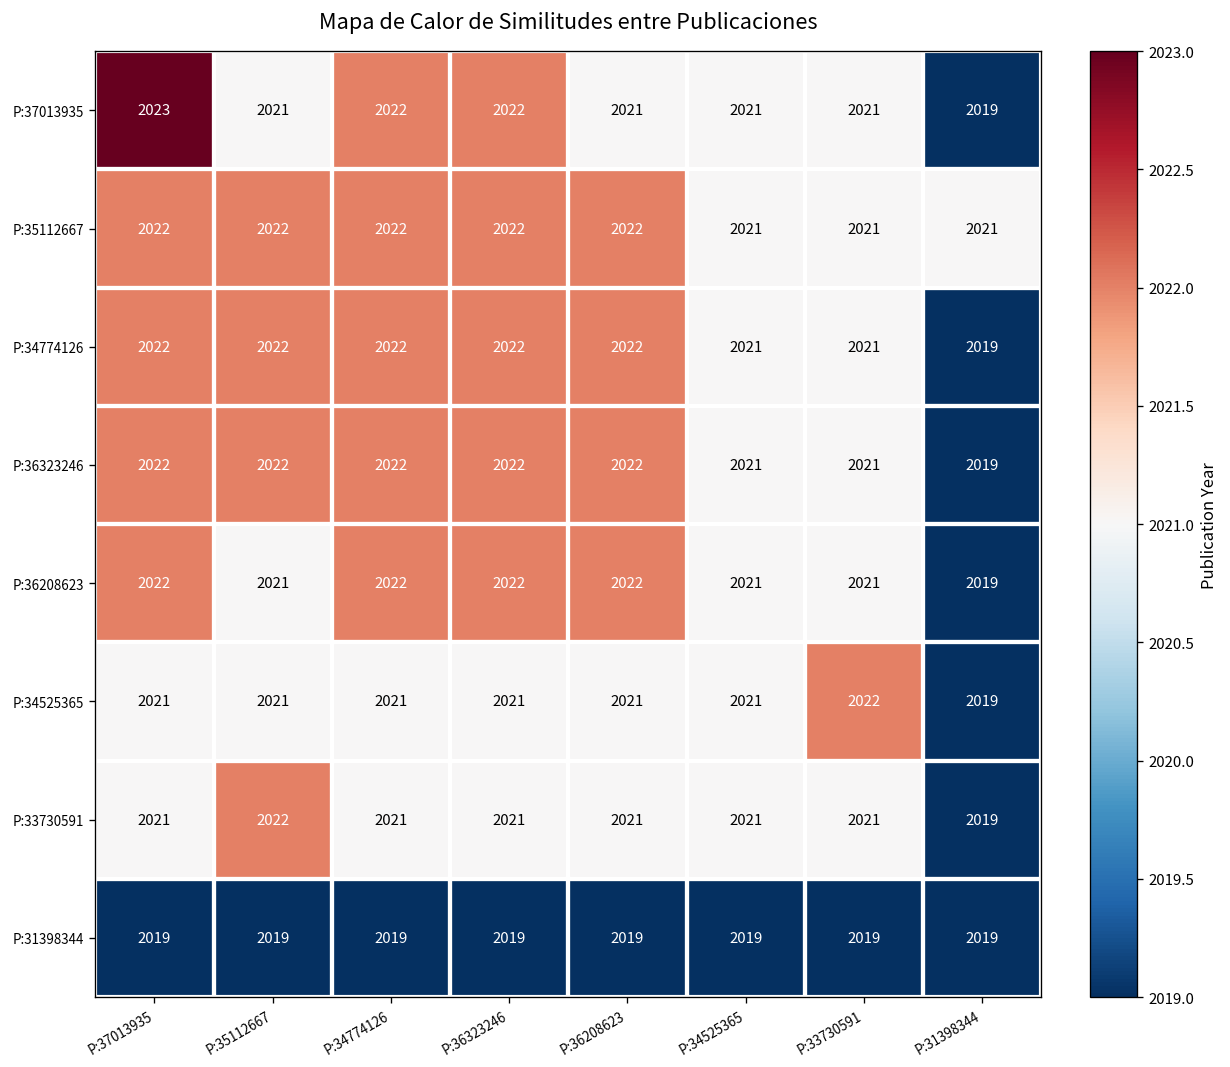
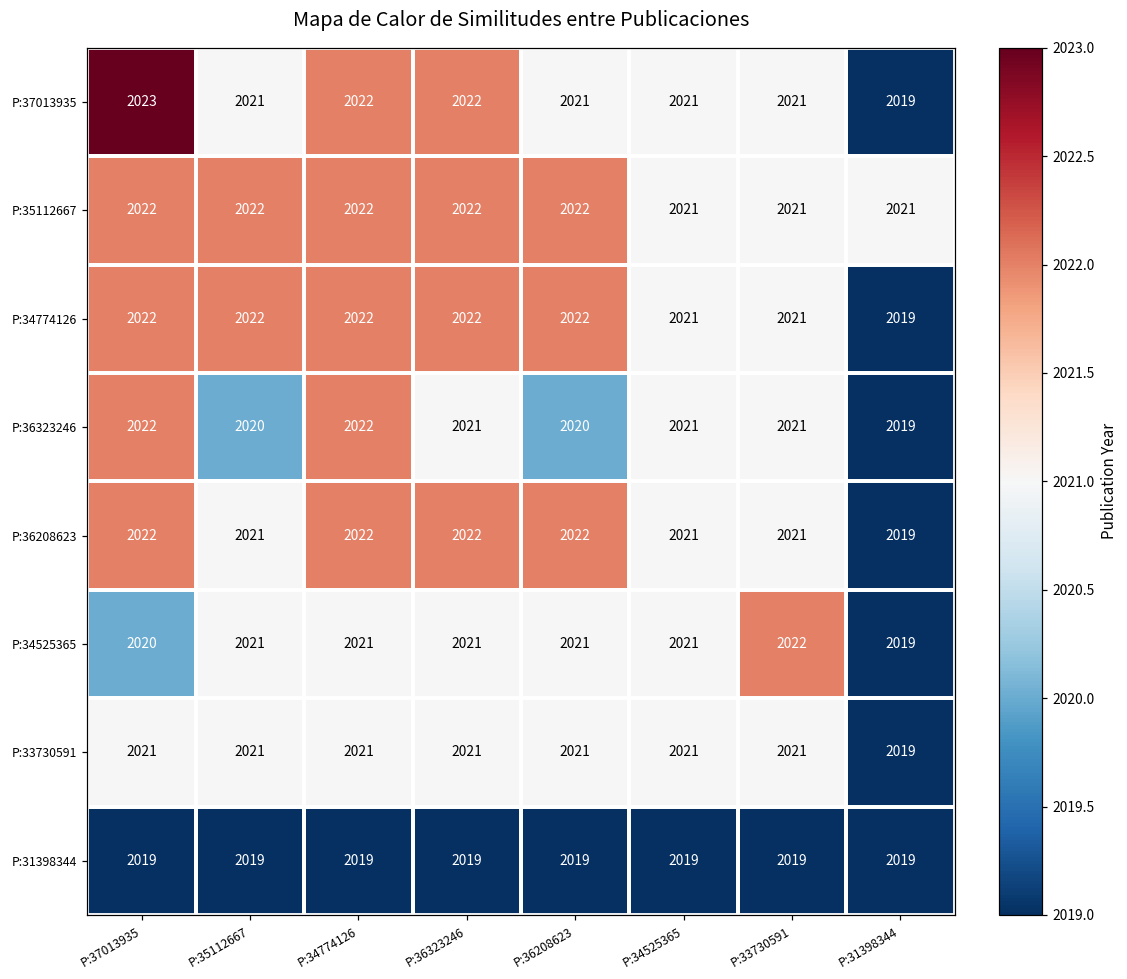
  {
    "P:37013935": {
      "P:37013935": 2023,
      "P:35112667": 2021,
      "P:34774126": 2022,
      "P:36323246": 2022,
      "P:36208623": 2021,
      "P:34525365": 2021,
      "P:33730591": 2021,
      "P:31398344": 2019
    },
    "P:35112667": {
      "P:37013935": 2022,
      "P:35112667": 2022,
      "P:34774126": 2022,
      "P:36323246": 2022,
      "P:36208623": 2022,
      "P:34525365": 2021,
      "P:33730591": 2021,
      "P:31398344": 2021
    },
    "P:34774126": {
      "P:37013935": 2022,
      "P:35112667": 2022,
      "P:34774126": 2022,
      "P:36323246": 2022,
      "P:36208623": 2022,
      "P:34525365": 2021,
      "P:33730591": 2021,
      "P:31398344": 2019
    },
    "P:36323246": {
      "P:37013935": 2022,
-     "P:35112667": 2022,
+     "P:35112667": 2020,
      "P:34774126": 2022,
-     "P:36323246": 2022,
-     "P:36208623": 2022,
+     "P:36323246": 2021,
+     "P:36208623": 2020,
      "P:34525365": 2021,
      "P:33730591": 2021,
      "P:31398344": 2019
    },
    "P:36208623": {
      "P:37013935": 2022,
      "P:35112667": 2021,
      "P:34774126": 2022,
      "P:36323246": 2022,
      "P:36208623": 2022,
      "P:34525365": 2021,
      "P:33730591": 2021,
      "P:31398344": 2019
    },
    "P:34525365": {
-     "P:37013935": 2021,
+     "P:37013935": 2020,
      "P:35112667": 2021,
      "P:34774126": 2021,
      "P:36323246": 2021,
      "P:36208623": 2021,
      "P:34525365": 2021,
      "P:33730591": 2022,
      "P:31398344": 2019
    },
    "P:33730591": {
      "P:37013935": 2021,
-     "P:35112667": 2022,
+     "P:35112667": 2021,
      "P:34774126": 2021,
      "P:36323246": 2021,
      "P:36208623": 2021,
      "P:34525365": 2021,
      "P:33730591": 2021,
      "P:31398344": 2019
    },
    "P:31398344": {
      "P:37013935": 2019,
      "P:35112667": 2019,
      "P:34774126": 2019,
      "P:36323246": 2019,
      "P:36208623": 2019,
      "P:34525365": 2019,
      "P:33730591": 2019,
      "P:31398344": 2019
    }
  }
